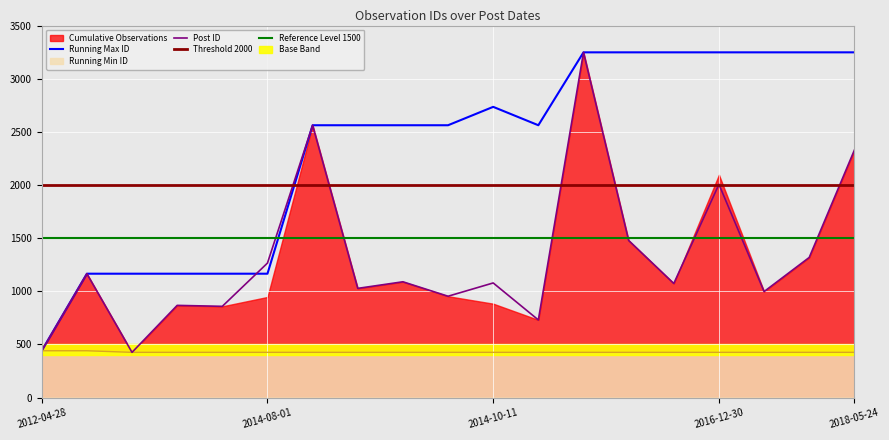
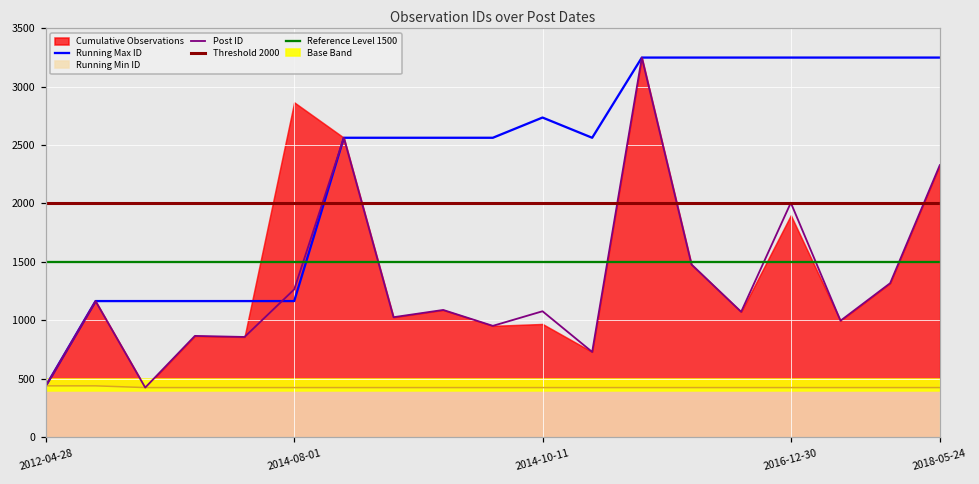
  {
    "Cumulative Observations": {
-     "2014-08-01": 950,
-     "2014-10-11": 880,
-     "2016-12-30": 2100
+     "2014-08-01": 2870,
+     "2014-10-11": 970,
+     "2016-12-30": 1900
    },
    "Running Max ID": {
      "2014-08-01": 1170,
      "2014-10-11": 2740,
      "2016-12-30": 3250,
      "2018-05-24": 3250
    },
    "Running Min ID": {
      "2014-08-01": 430,
      "2014-10-11": 430,
      "2016-12-30": 430,
      "2018-05-24": 430
    },
    "Post ID": {
      "2014-08-01": 1270,
      "2014-10-11": 1080,
      "2016-12-30": 2010
    },
    "Base Band": {
      "2014-08-01": 500,
      "2014-10-11": 500,
      "2016-12-30": 500,
      "2018-05-24": 500
    }
  }
